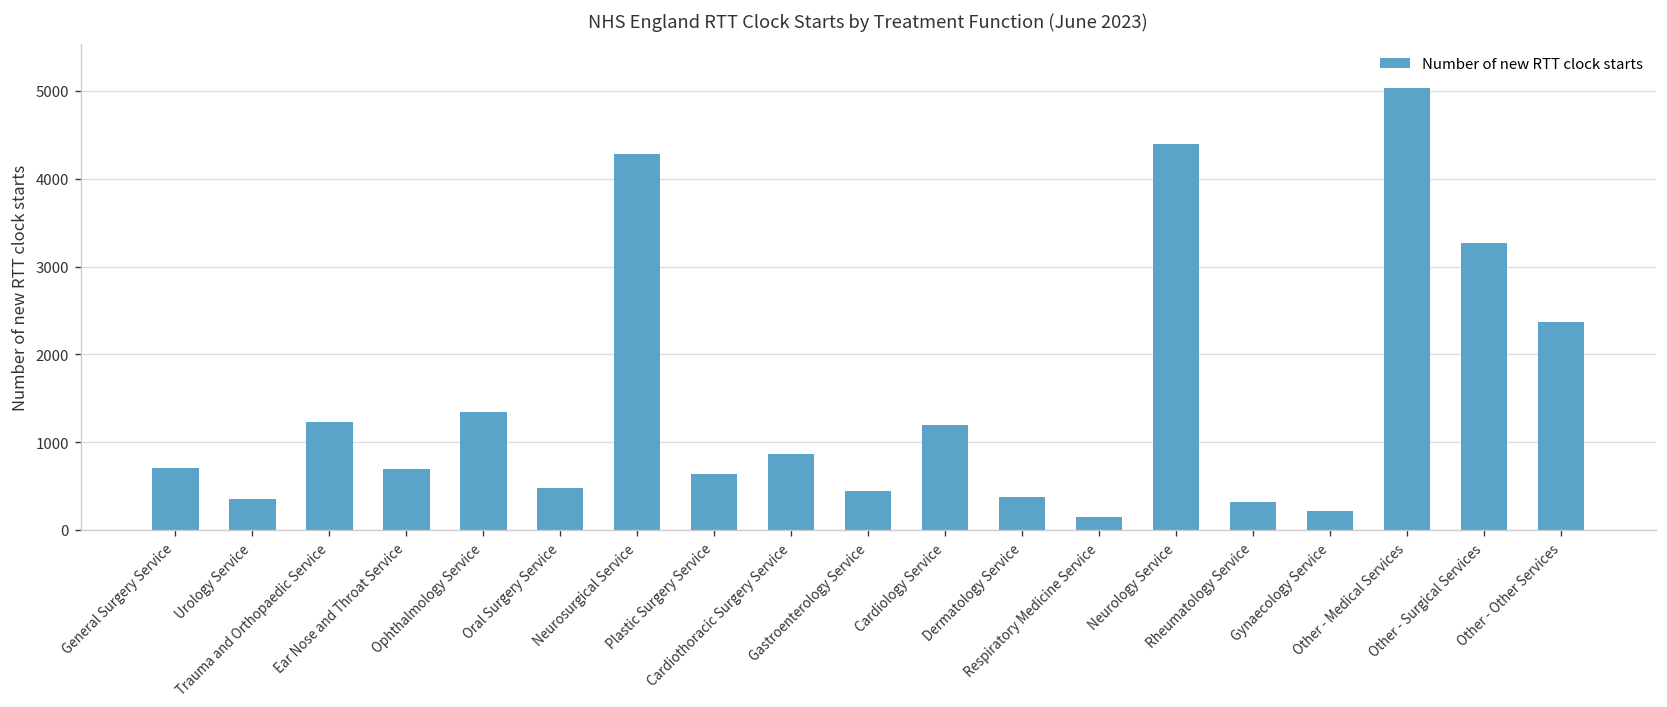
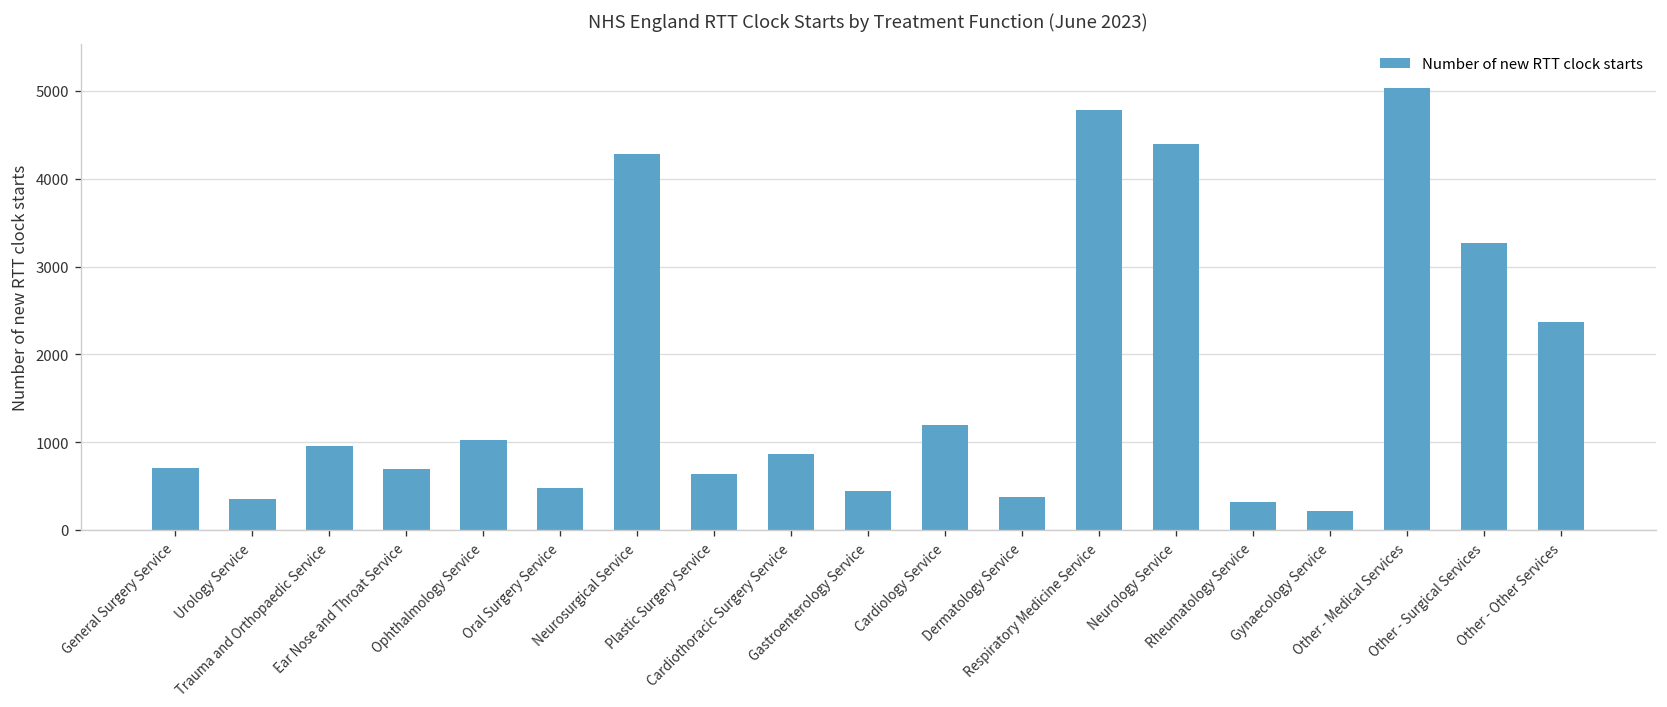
  {
    "General Surgery Service": 700,
    "Urology Service": 400,
-   "Trauma and Orthopaedic Service": 1200,
+   "Trauma and Orthopaedic Service": 1000,
    "Ear Nose and Throat Service": 700,
-   "Ophthalmology Service": 1300,
+   "Ophthalmology Service": 1000,
    "Oral Surgery Service": 500,
    "Neurosurgical Service": 4300,
    "Plastic Surgery Service": 600,
    "Cardiothoracic Surgery Service": 900,
    "Gastroenterology Service": 400,
    "Cardiology Service": 1200,
    "Dermatology Service": 400,
-   "Respiratory Medicine Service": 200,
+   "Respiratory Medicine Service": 4800,
    "Neurology Service": 4400,
    "Rheumatology Service": 300,
    "Gynaecology Service": 200,
    "Other - Medical Services": 5000,
    "Other - Surgical Services": 3300,
    "Other - Other Services": 2400
  }
